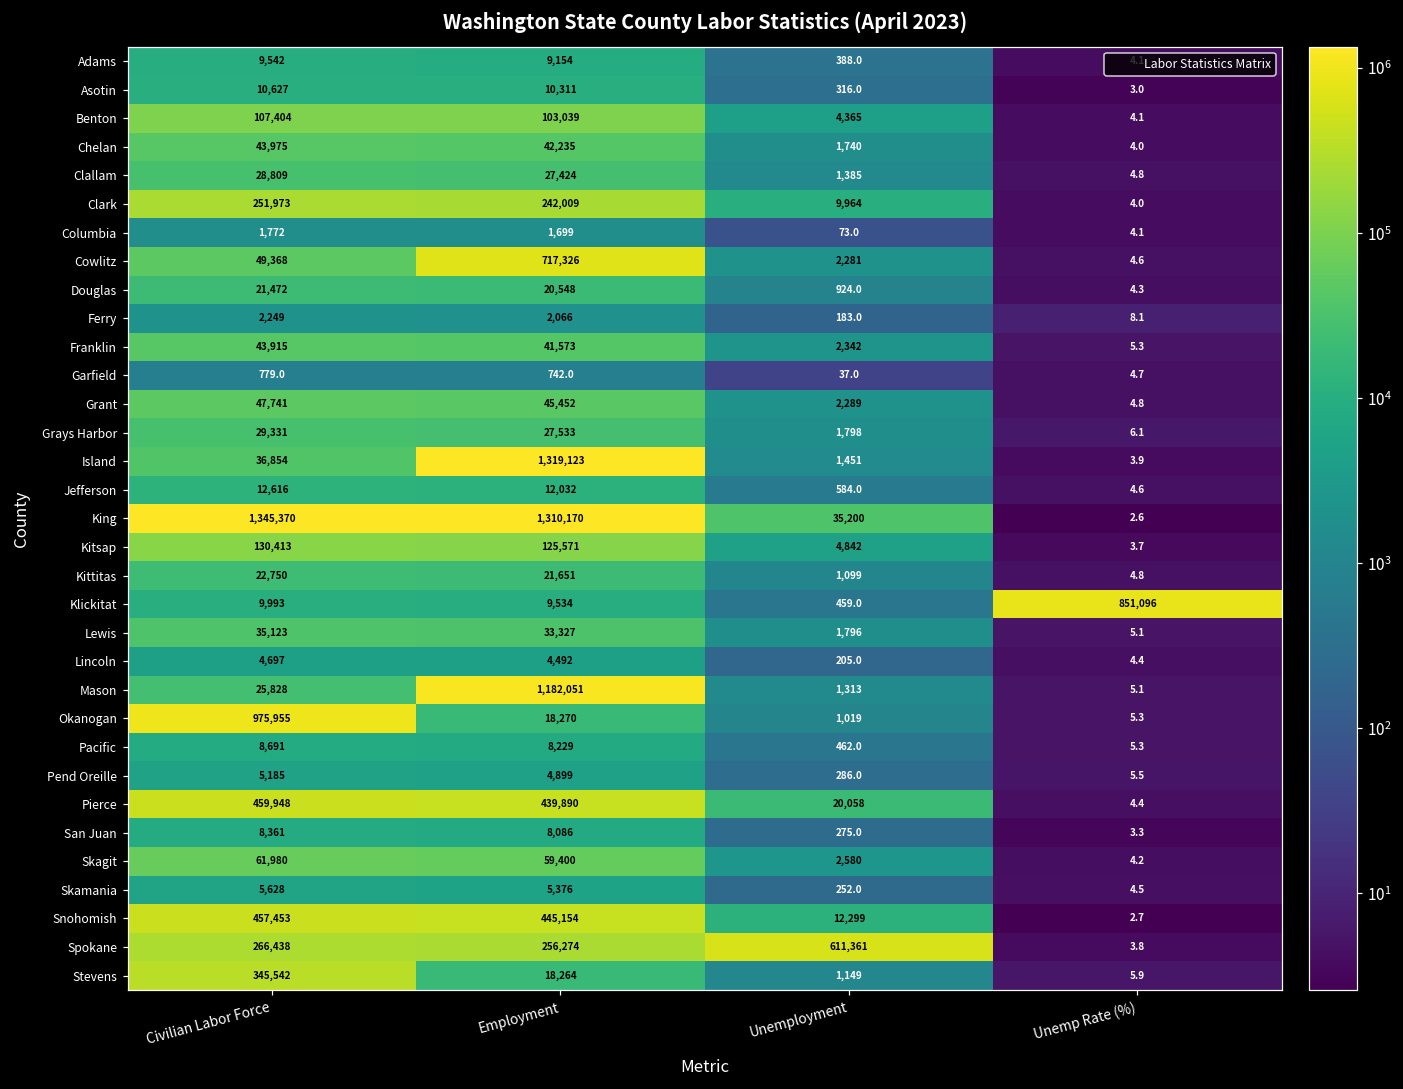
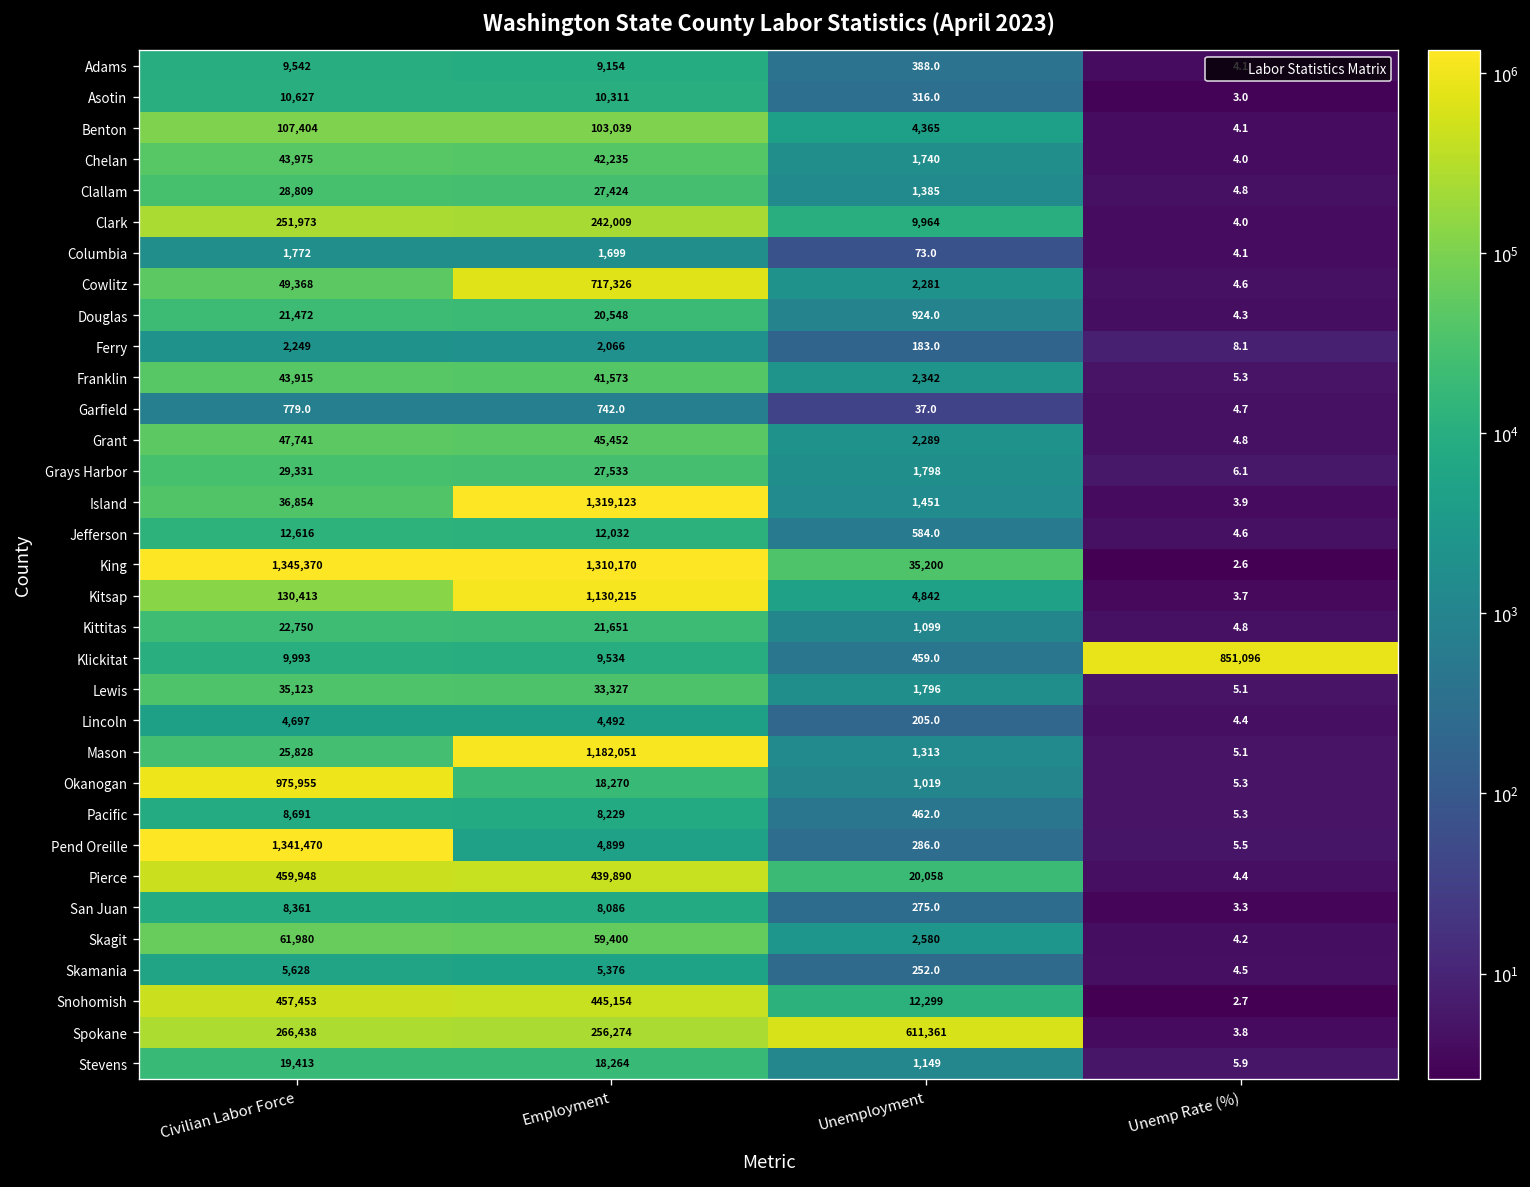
  {
    "Adams": {
      "Civilian Labor Force": "9,542",
      "Employment": "9,154",
      "Unemployment": "388.0"
    },
    "Asotin": {
      "Civilian Labor Force": "10,627",
      "Employment": "10,311",
      "Unemployment": "316.0",
      "Unemp Rate (%)": "3.0"
    },
    "Benton": {
      "Civilian Labor Force": "107,404",
      "Employment": "103,039",
      "Unemployment": "4,365",
      "Unemp Rate (%)": "4.1"
    },
    "Chelan": {
      "Civilian Labor Force": "43,975",
      "Employment": "42,235",
      "Unemployment": "1,740",
      "Unemp Rate (%)": "4.0"
    },
    "Clallam": {
      "Civilian Labor Force": "28,809",
      "Employment": "27,424",
      "Unemployment": "1,385",
      "Unemp Rate (%)": "4.8"
    },
    "Clark": {
      "Civilian Labor Force": "251,973",
      "Employment": "242,009",
      "Unemployment": "9,964",
      "Unemp Rate (%)": "4.0"
    },
    "Columbia": {
      "Civilian Labor Force": "1,772",
      "Employment": "1,699",
      "Unemployment": "73.0",
      "Unemp Rate (%)": "4.1"
    },
    "Cowlitz": {
      "Civilian Labor Force": "49,368",
      "Employment": "717,326",
      "Unemployment": "2,281",
      "Unemp Rate (%)": "4.6"
    },
    "Douglas": {
      "Civilian Labor Force": "21,472",
      "Employment": "20,548",
      "Unemployment": "924.0",
      "Unemp Rate (%)": "4.3"
    },
    "Ferry": {
      "Civilian Labor Force": "2,249",
      "Employment": "2,066",
      "Unemployment": "183.0",
      "Unemp Rate (%)": "8.1"
    },
    "Franklin": {
      "Civilian Labor Force": "43,915",
      "Employment": "41,573",
      "Unemployment": "2,342",
      "Unemp Rate (%)": "5.3"
    },
    "Garfield": {
      "Civilian Labor Force": "779.0",
      "Employment": "742.0",
      "Unemployment": "37.0",
      "Unemp Rate (%)": "4.7"
    },
    "Grant": {
      "Civilian Labor Force": "47,741",
      "Employment": "45,452",
      "Unemployment": "2,289",
      "Unemp Rate (%)": "4.8"
    },
    "Grays Harbor": {
      "Civilian Labor Force": "29,331",
      "Employment": "27,533",
      "Unemployment": "1,798",
      "Unemp Rate (%)": "6.1"
    },
    "Island": {
      "Civilian Labor Force": "36,854",
      "Employment": "1,319,123",
      "Unemployment": "1,451",
      "Unemp Rate (%)": "3.9"
    },
    "Jefferson": {
      "Civilian Labor Force": "12,616",
      "Employment": "12,032",
      "Unemployment": "584.0",
      "Unemp Rate (%)": "4.6"
    },
    "King": {
      "Civilian Labor Force": "1,345,370",
      "Employment": "1,310,170",
      "Unemployment": "35,200",
      "Unemp Rate (%)": "2.6"
    },
    "Kitsap": {
      "Civilian Labor Force": "130,413",
-     "Employment": "125,571",
+     "Employment": "1,130,215",
      "Unemployment": "4,842",
      "Unemp Rate (%)": "3.7"
    },
    "Kittitas": {
      "Civilian Labor Force": "22,750",
      "Employment": "21,651",
      "Unemployment": "1,099",
      "Unemp Rate (%)": "4.8"
    },
    "Klickitat": {
      "Civilian Labor Force": "9,993",
      "Employment": "9,534",
      "Unemployment": "459.0",
      "Unemp Rate (%)": "851,096"
    },
    "Lewis": {
      "Civilian Labor Force": "35,123",
      "Employment": "33,327",
      "Unemployment": "1,796",
      "Unemp Rate (%)": "5.1"
    },
    "Lincoln": {
      "Civilian Labor Force": "4,697",
      "Employment": "4,492",
      "Unemployment": "205.0",
      "Unemp Rate (%)": "4.4"
    },
    "Mason": {
      "Civilian Labor Force": "25,828",
      "Employment": "1,182,051",
      "Unemployment": "1,313",
      "Unemp Rate (%)": "5.1"
    },
    "Okanogan": {
      "Civilian Labor Force": "975,955",
      "Employment": "18,270",
      "Unemployment": "1,019",
      "Unemp Rate (%)": "5.3"
    },
    "Pacific": {
      "Civilian Labor Force": "8,691",
      "Employment": "8,229",
      "Unemployment": "462.0",
      "Unemp Rate (%)": "5.3"
    },
    "Pend Oreille": {
-     "Civilian Labor Force": "5,185",
+     "Civilian Labor Force": "1,341,470",
      "Employment": "4,899",
      "Unemployment": "286.0",
      "Unemp Rate (%)": "5.5"
    },
    "Pierce": {
      "Civilian Labor Force": "459,948",
      "Employment": "439,890",
      "Unemployment": "20,058",
      "Unemp Rate (%)": "4.4"
    },
    "San Juan": {
      "Civilian Labor Force": "8,361",
      "Employment": "8,086",
      "Unemployment": "275.0",
      "Unemp Rate (%)": "3.3"
    },
    "Skagit": {
      "Civilian Labor Force": "61,980",
      "Employment": "59,400",
      "Unemployment": "2,580",
      "Unemp Rate (%)": "4.2"
    },
    "Skamania": {
      "Civilian Labor Force": "5,628",
      "Employment": "5,376",
      "Unemployment": "252.0",
      "Unemp Rate (%)": "4.5"
    },
    "Snohomish": {
      "Civilian Labor Force": "457,453",
      "Employment": "445,154",
      "Unemployment": "12,299",
      "Unemp Rate (%)": "2.7"
    },
    "Spokane": {
      "Civilian Labor Force": "266,438",
      "Employment": "256,274",
      "Unemployment": "611,361",
      "Unemp Rate (%)": "3.8"
    },
    "Stevens": {
-     "Civilian Labor Force": "345,542",
+     "Civilian Labor Force": "19,413",
      "Employment": "18,264",
      "Unemployment": "1,149",
      "Unemp Rate (%)": "5.9"
    }
  }
